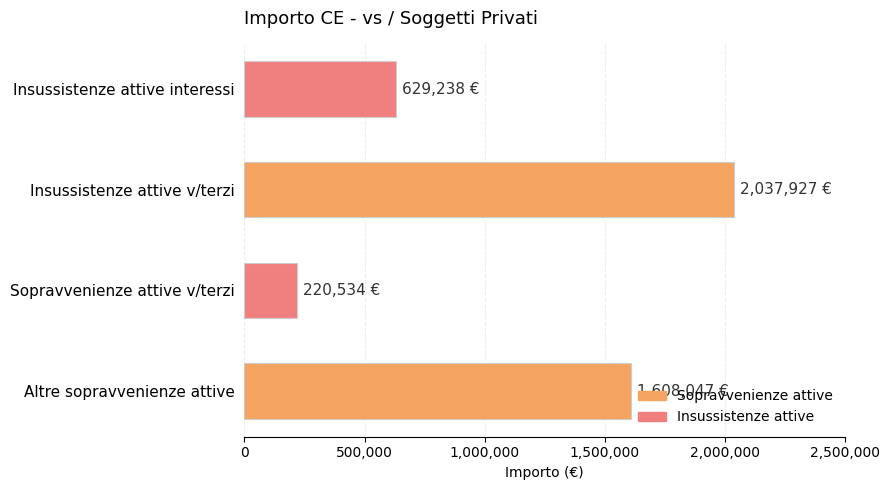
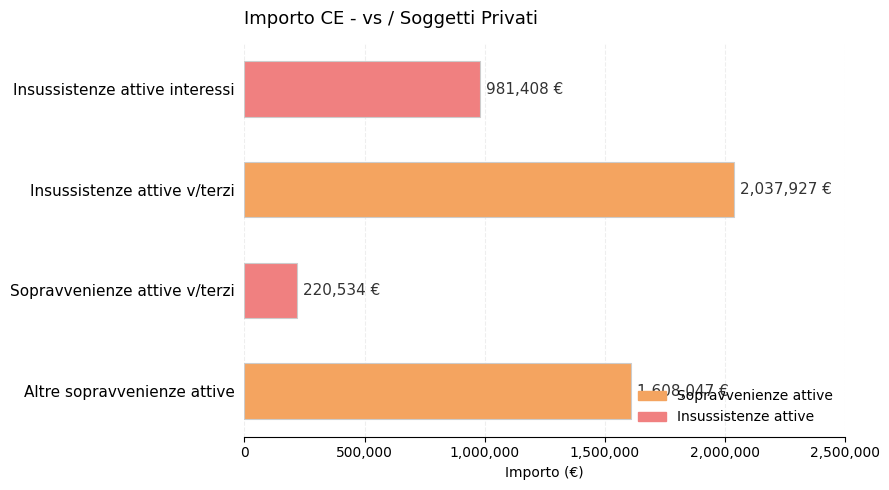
  {
-   "Insussistenze attive interessi": "629,238",
+   "Insussistenze attive interessi": "981,408",
    "Insussistenze attive v/terzi": "2,037,927",
    "Sopravvenienze attive v/terzi": "220,534",
    "Altre sopravvenienze attive": "1,608,047"
  }
